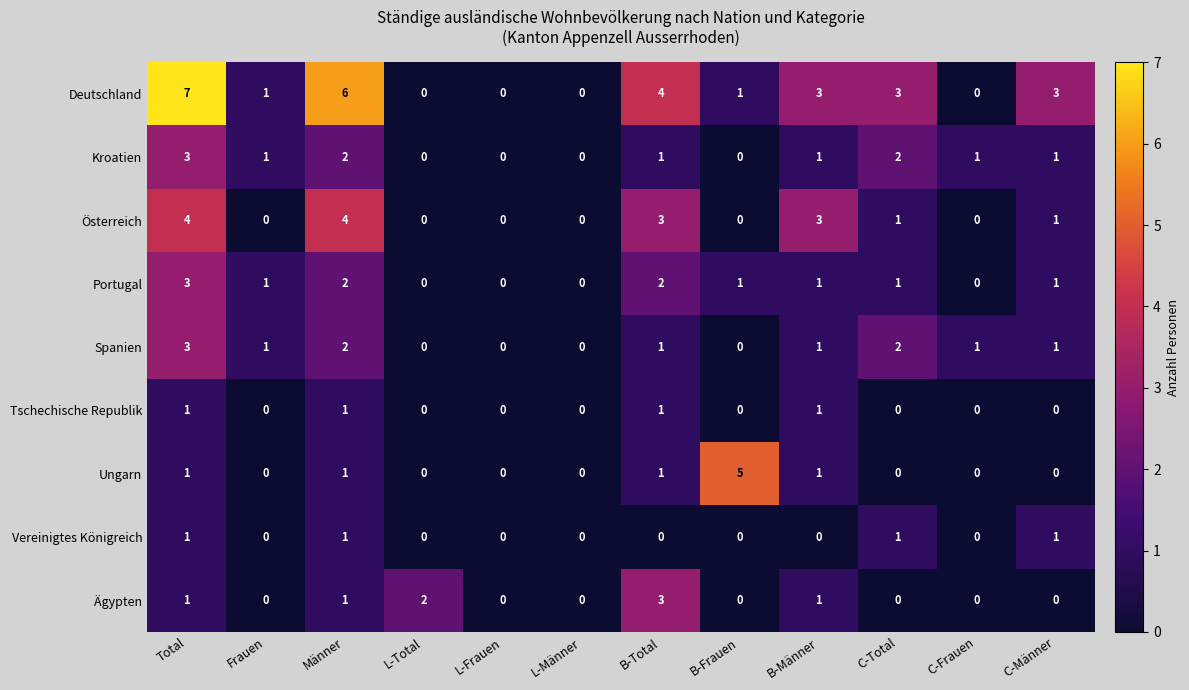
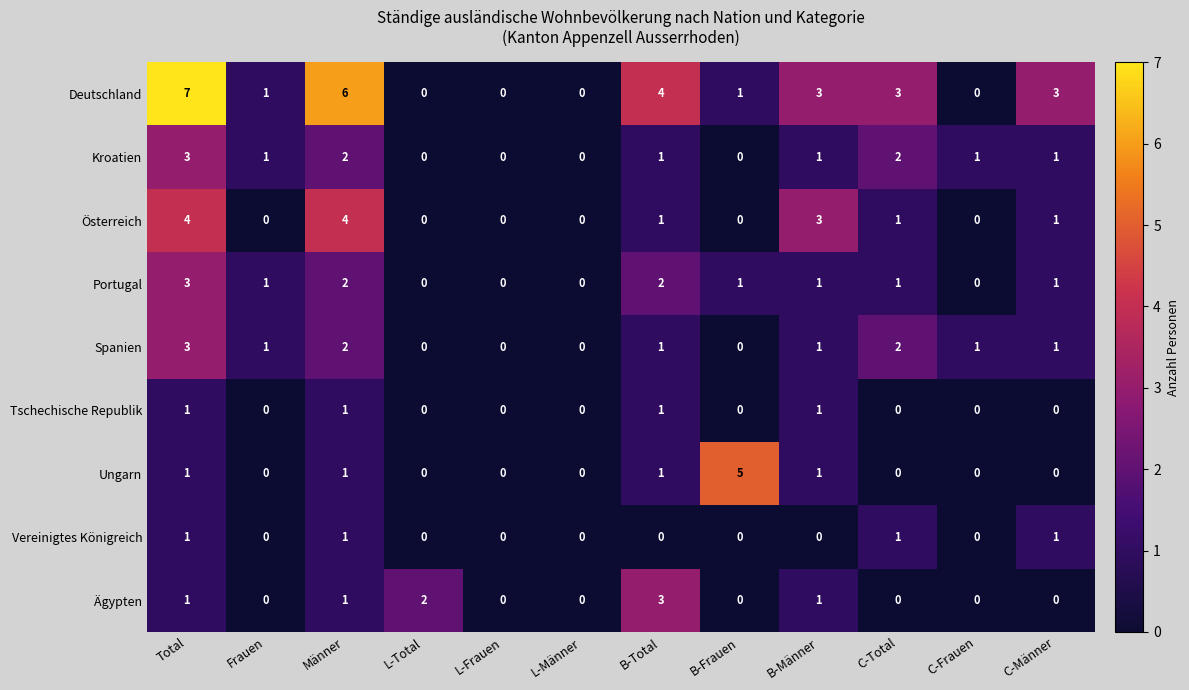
  {
    "Deutschland": {
      "Total": 7,
      "Frauen": 1,
      "Männer": 6,
      "L-Total": 0,
      "L-Frauen": 0,
      "L-Männer": 0,
      "B-Total": 4,
      "B-Frauen": 1,
      "B-Männer": 3,
      "C-Total": 3,
      "C-Frauen": 0,
      "C-Männer": 3
    },
    "Kroatien": {
      "Total": 3,
      "Frauen": 1,
      "Männer": 2,
      "L-Total": 0,
      "L-Frauen": 0,
      "L-Männer": 0,
      "B-Total": 1,
      "B-Frauen": 0,
      "B-Männer": 1,
      "C-Total": 2,
      "C-Frauen": 1,
      "C-Männer": 1
    },
    "Österreich": {
      "Total": 4,
      "Frauen": 0,
      "Männer": 4,
      "L-Total": 0,
      "L-Frauen": 0,
      "L-Männer": 0,
-     "B-Total": 3,
+     "B-Total": 1,
      "B-Frauen": 0,
      "B-Männer": 3,
      "C-Total": 1,
      "C-Frauen": 0,
      "C-Männer": 1
    },
    "Portugal": {
      "Total": 3,
      "Frauen": 1,
      "Männer": 2,
      "L-Total": 0,
      "L-Frauen": 0,
      "L-Männer": 0,
      "B-Total": 2,
      "B-Frauen": 1,
      "B-Männer": 1,
      "C-Total": 1,
      "C-Frauen": 0,
      "C-Männer": 1
    },
    "Spanien": {
      "Total": 3,
      "Frauen": 1,
      "Männer": 2,
      "L-Total": 0,
      "L-Frauen": 0,
      "L-Männer": 0,
      "B-Total": 1,
      "B-Frauen": 0,
      "B-Männer": 1,
      "C-Total": 2,
      "C-Frauen": 1,
      "C-Männer": 1
    },
    "Tschechische Republik": {
      "Total": 1,
      "Frauen": 0,
      "Männer": 1,
      "L-Total": 0,
      "L-Frauen": 0,
      "L-Männer": 0,
      "B-Total": 1,
      "B-Frauen": 0,
      "B-Männer": 1,
      "C-Total": 0,
      "C-Frauen": 0,
      "C-Männer": 0
    },
    "Ungarn": {
      "Total": 1,
      "Frauen": 0,
      "Männer": 1,
      "L-Total": 0,
      "L-Frauen": 0,
      "L-Männer": 0,
      "B-Total": 1,
      "B-Frauen": 5,
      "B-Männer": 1,
      "C-Total": 0,
      "C-Frauen": 0,
      "C-Männer": 0
    },
    "Vereinigtes Königreich": {
      "Total": 1,
      "Frauen": 0,
      "Männer": 1,
      "L-Total": 0,
      "L-Frauen": 0,
      "L-Männer": 0,
      "B-Total": 0,
      "B-Frauen": 0,
      "B-Männer": 0,
      "C-Total": 1,
      "C-Frauen": 0,
      "C-Männer": 1
    },
    "Ägypten": {
      "Total": 1,
      "Frauen": 0,
      "Männer": 1,
      "L-Total": 2,
      "L-Frauen": 0,
      "L-Männer": 0,
      "B-Total": 3,
      "B-Frauen": 0,
      "B-Männer": 1,
      "C-Total": 0,
      "C-Frauen": 0,
      "C-Männer": 0
    }
  }
